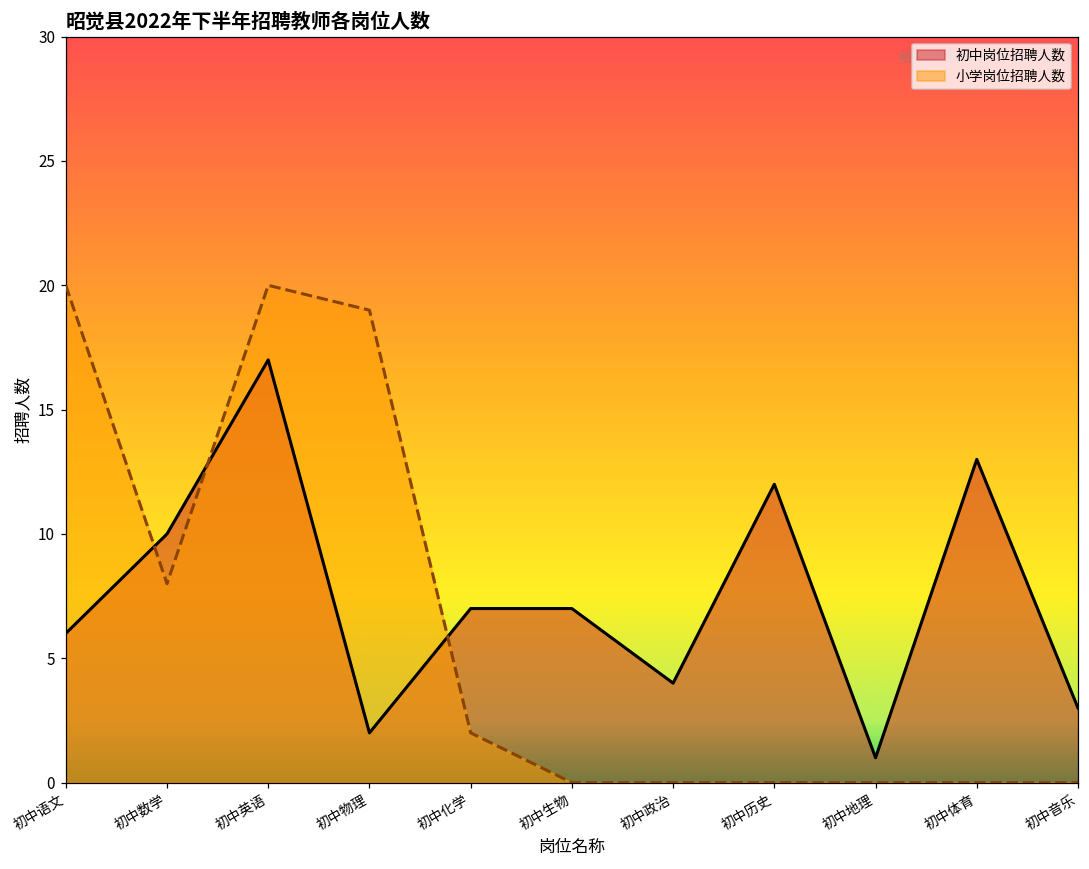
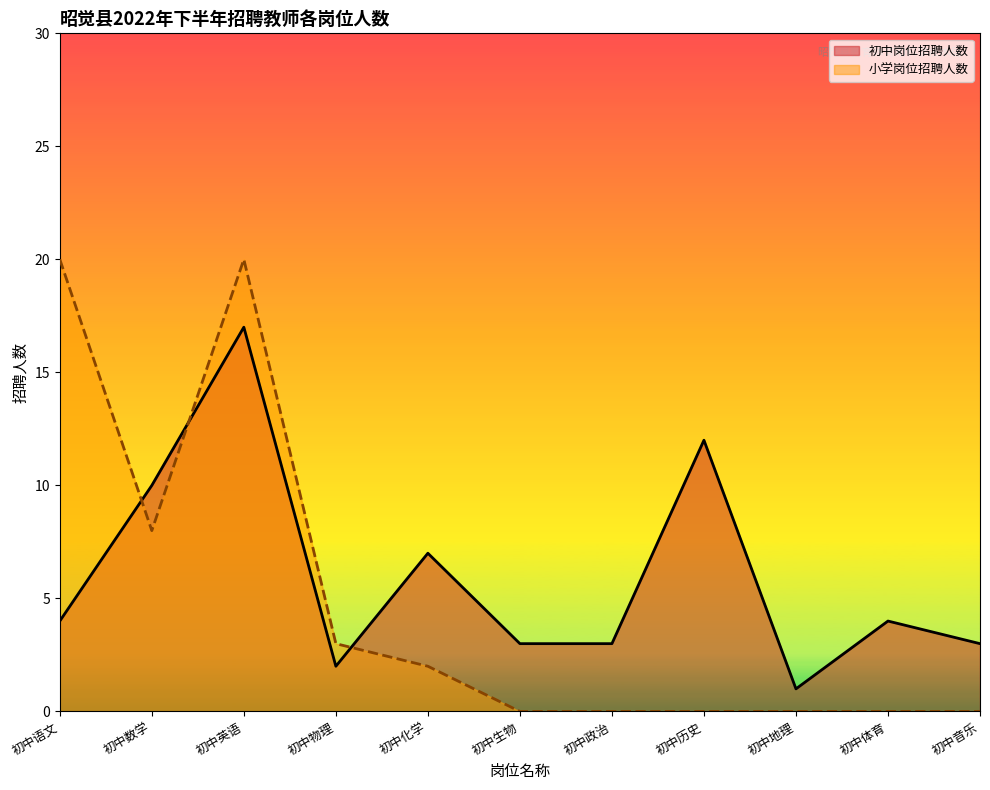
  {
    "初中岗位招聘人数": {
-     "初中语文": 6,
+     "初中语文": 4,
      "初中数学": 10,
      "初中英语": 17,
      "初中物理": 2,
      "初中化学": 7,
-     "初中生物": 7,
-     "初中政治": 4,
+     "初中生物": 3,
+     "初中政治": 3,
      "初中历史": 12,
      "初中地理": 1,
-     "初中体育": 13,
+     "初中体育": 4,
      "初中音乐": 3
    },
    "小学岗位招聘人数": {
      "初中语文": 20,
      "初中数学": 8,
      "初中英语": 20,
-     "初中物理": 19,
+     "初中物理": 3,
      "初中化学": 2,
      "初中生物": 0,
      "初中政治": 0,
      "初中历史": 0,
      "初中地理": 0,
      "初中体育": 0,
      "初中音乐": 0
    }
  }
